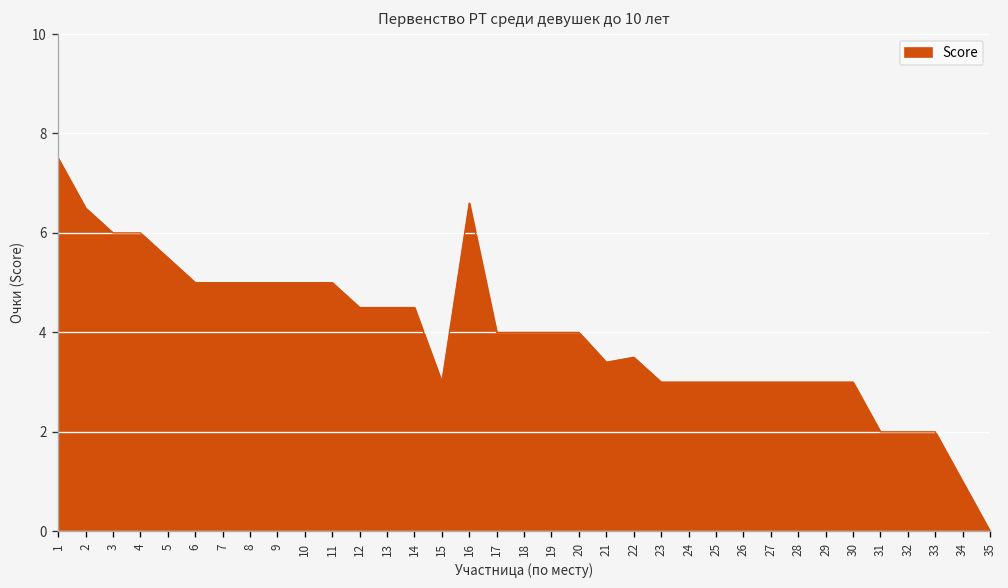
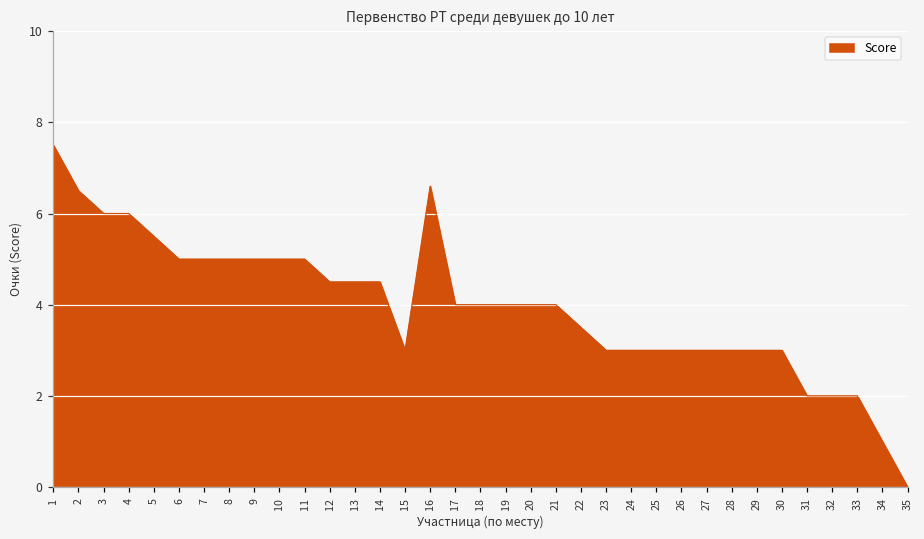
  {
    "1": 7.5,
    "2": 6.5,
    "3": 6.0,
    "4": 6.0,
    "5": 5.5,
    "6": 5.0,
    "7": 5.0,
    "8": 5.0,
    "9": 5.0,
    "10": 5.0,
    "11": 5.0,
    "12": 4.5,
    "13": 4.5,
    "14": 4.5,
    "15": 3.0,
    "16": 6.6,
    "17": 4.0,
    "18": 4.0,
    "19": 4.0,
    "20": 4.0,
-   "21": 3.4,
+   "21": 4.0,
    "22": 3.5,
    "23": 3.0,
    "24": 3.0,
    "25": 3.0,
    "26": 3.0,
    "27": 3.0,
    "28": 3.0,
    "29": 3.0,
    "30": 3.0,
    "31": 2.0,
    "32": 2.0,
    "33": 2.0,
    "34": 1.0,
    "35": 0.0
  }
